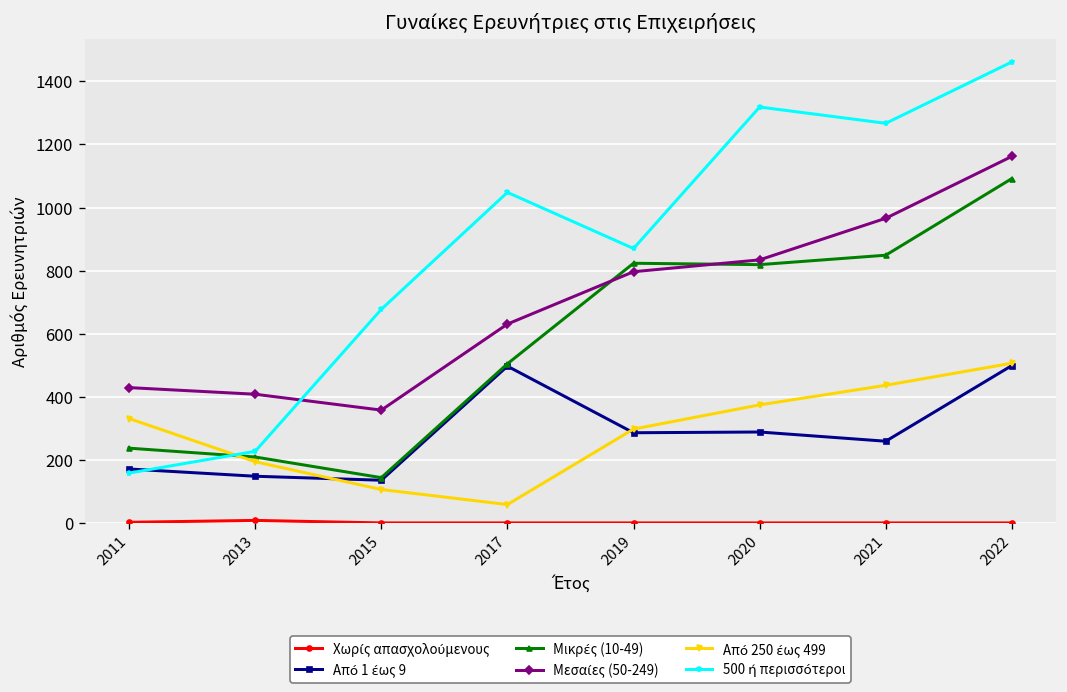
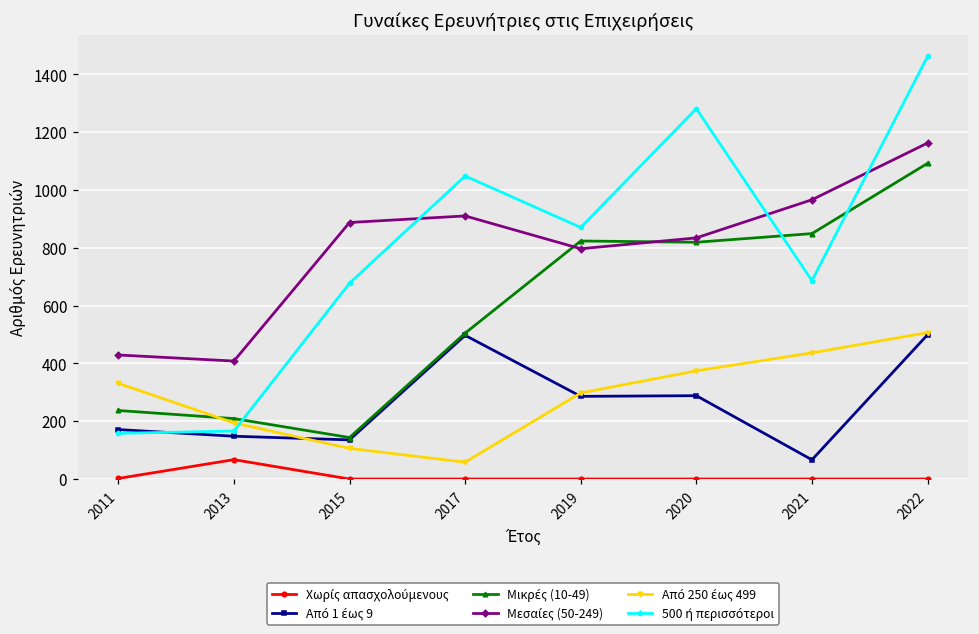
  {
    "Χωρίς απασχολούμενους": {
      "2011": 0,
-     "2013": 10,
+     "2013": 70,
      "2015": 0,
      "2017": 0,
      "2019": 0,
      "2020": 0,
      "2021": 0,
      "2022": 0
    },
    "Από 1 έως 9": {
      "2011": 170,
      "2013": 150,
      "2019": 290,
      "2020": 290,
-     "2021": 260
+     "2021": 70
    },
    "Μικρές (10-49)": {
      "2011": 240,
      "2013": 210,
      "2019": 820,
      "2020": 820,
      "2021": 850,
      "2022": 1090
    },
    "Μεσαίες (50-249)": {
      "2011": 430,
      "2013": 410,
-     "2015": 360,
-     "2017": 630,
+     "2015": 890,
+     "2017": 910,
      "2019": 800,
      "2020": 830,
      "2021": 970,
      "2022": 1160
    },
    "Από 250 έως 499": {
      "2011": 330,
      "2013": 190,
      "2015": 110,
      "2017": 60,
      "2019": 300,
      "2020": 370,
      "2021": 440
    },
    "500 ή περισσότεροι": {
      "2011": 160,
-     "2013": 230,
+     "2013": 170,
      "2015": 680,
      "2017": 1050,
      "2019": 870,
-     "2020": 1320,
-     "2021": 1270,
+     "2020": 1280,
+     "2021": 690,
      "2022": 1460
    }
  }
